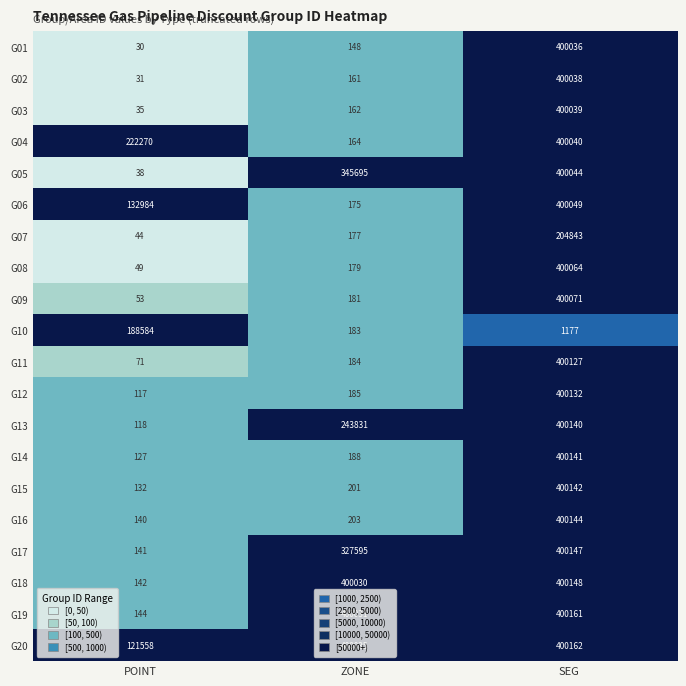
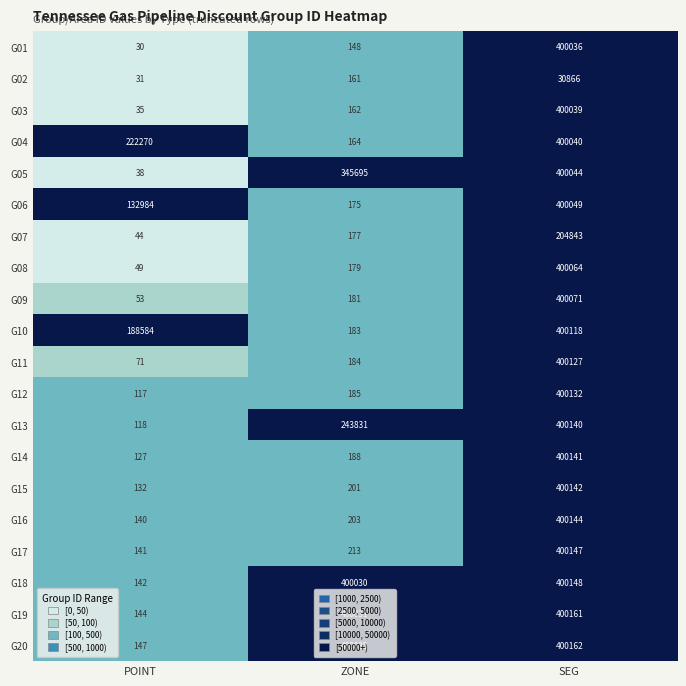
  {
    "G01": {
      "POINT": 30,
      "ZONE": 148,
      "SEG": 400036
    },
    "G02": {
      "POINT": 31,
      "ZONE": 161,
-     "SEG": 400038
+     "SEG": 30866
    },
    "G03": {
      "POINT": 35,
      "ZONE": 162,
      "SEG": 400039
    },
    "G04": {
      "POINT": 222270,
      "ZONE": 164,
      "SEG": 400040
    },
    "G05": {
      "POINT": 38,
      "ZONE": 345695,
      "SEG": 400044
    },
    "G06": {
      "POINT": 132984,
      "ZONE": 175,
      "SEG": 400049
    },
    "G07": {
      "POINT": 44,
      "ZONE": 177,
      "SEG": 204843
    },
    "G08": {
      "POINT": 49,
      "ZONE": 179,
      "SEG": 400064
    },
    "G09": {
      "POINT": 53,
      "ZONE": 181,
      "SEG": 400071
    },
    "G10": {
      "POINT": 188584,
      "ZONE": 183,
-     "SEG": 1177
+     "SEG": 400118
    },
    "G11": {
      "POINT": 71,
      "ZONE": 184,
      "SEG": 400127
    },
    "G12": {
      "POINT": 117,
      "ZONE": 185,
      "SEG": 400132
    },
    "G13": {
      "POINT": 118,
      "ZONE": 243831,
      "SEG": 400140
    },
    "G14": {
      "POINT": 127,
      "ZONE": 188,
      "SEG": 400141
    },
    "G15": {
      "POINT": 132,
      "ZONE": 201,
      "SEG": 400142
    },
    "G16": {
      "POINT": 140,
      "ZONE": 203,
      "SEG": 400144
    },
    "G17": {
      "POINT": 141,
-     "ZONE": 327595,
+     "ZONE": 213,
      "SEG": 400147
    },
    "G18": {
      "POINT": 142,
      "ZONE": 400030,
      "SEG": 400148
    },
    "G19": {
      "POINT": 144,
      "SEG": 400161
    },
    "G20": {
-     "POINT": 121558,
+     "POINT": 147,
      "SEG": 400162
    }
  }
